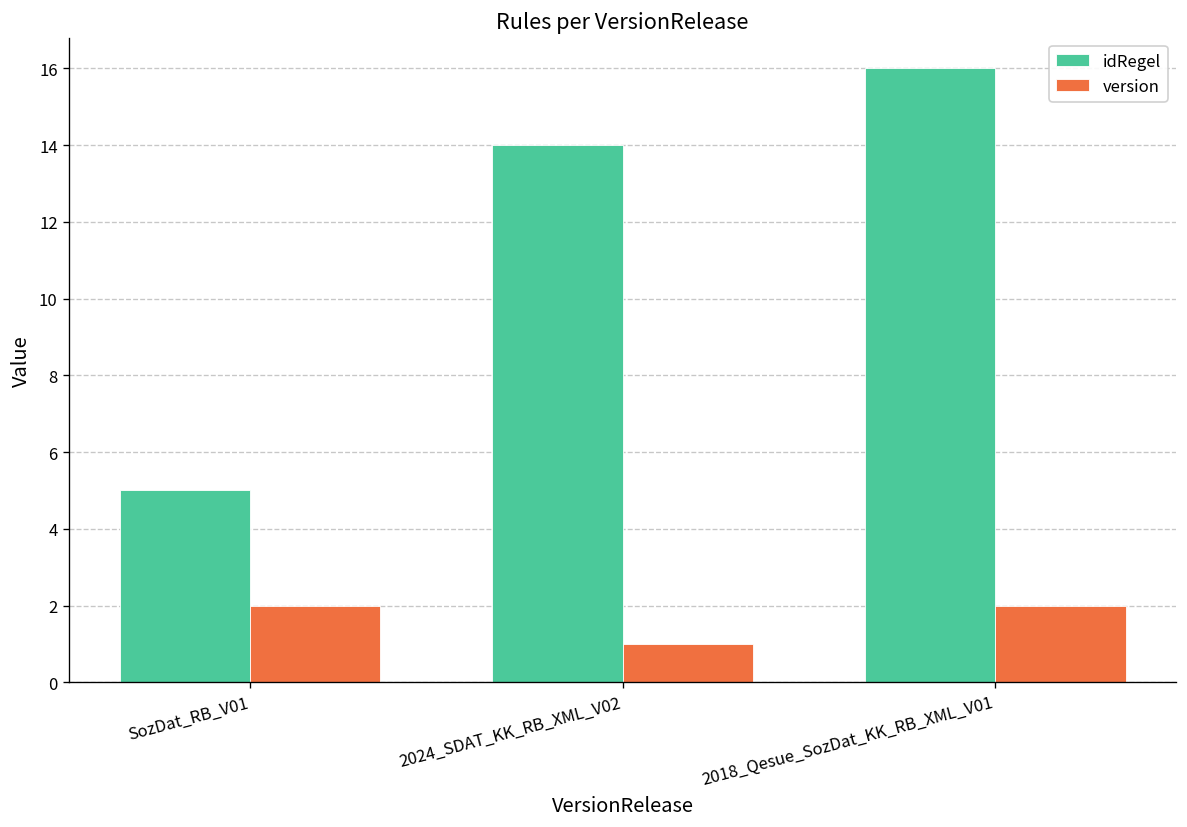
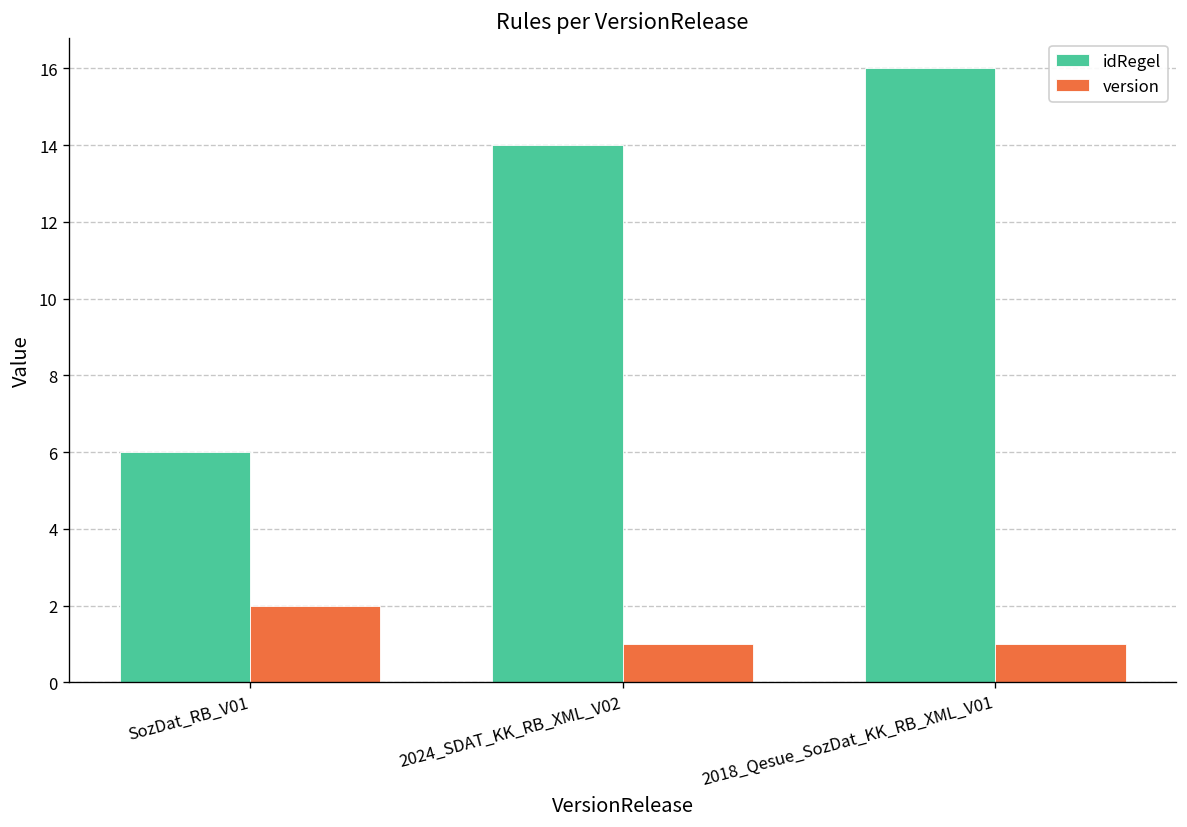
  {
    "idRegel": {
-     "SozDat_RB_V01": 5,
+     "SozDat_RB_V01": 6,
      "2024_SDAT_KK_RB_XML_V02": 14,
      "2018_Qesue_SozDat_KK_RB_XML_V01": 16
    },
    "version": {
      "SozDat_RB_V01": 2,
      "2024_SDAT_KK_RB_XML_V02": 1,
-     "2018_Qesue_SozDat_KK_RB_XML_V01": 2
+     "2018_Qesue_SozDat_KK_RB_XML_V01": 1
    }
  }
